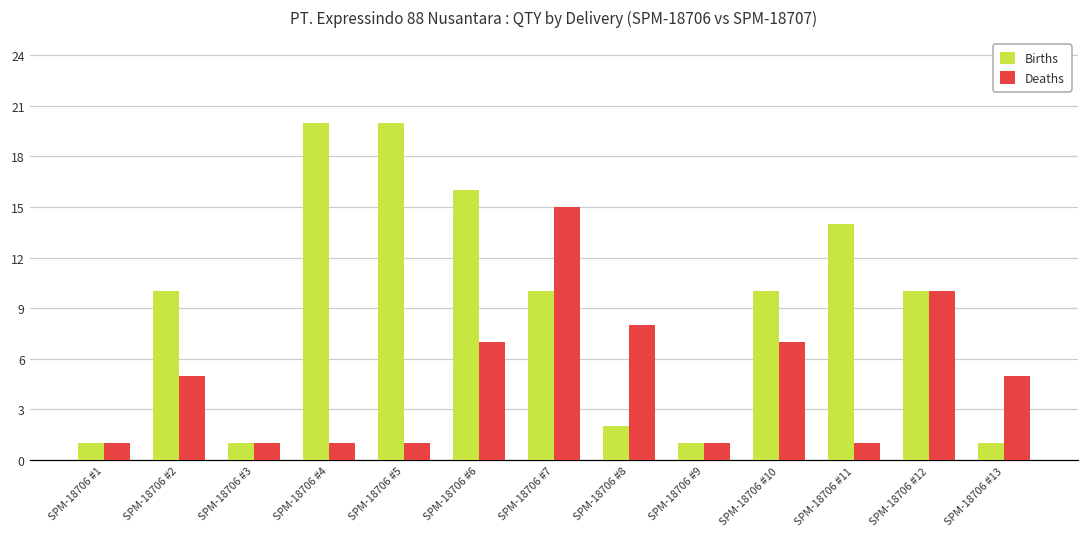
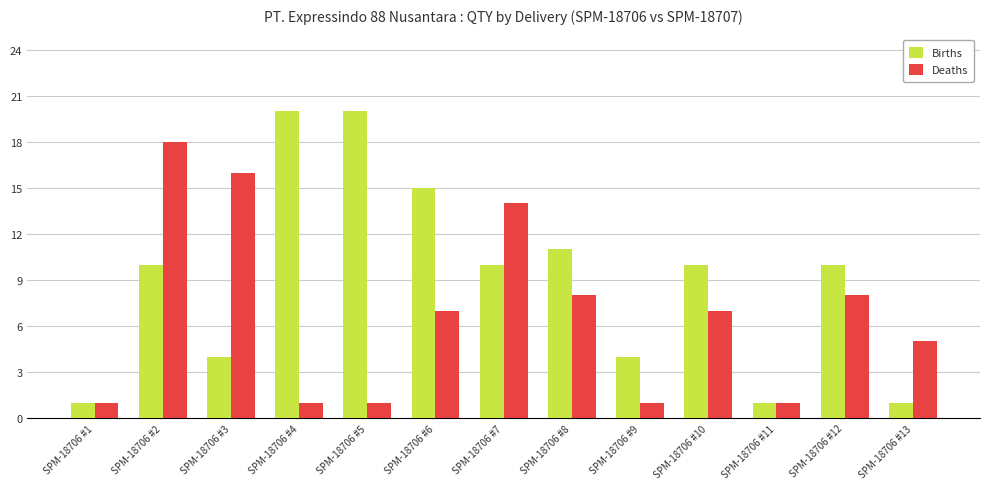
  {
    "Births": {
      "SPM-18706 #1": 1,
      "SPM-18706 #2": 10,
-     "SPM-18706 #3": 1,
+     "SPM-18706 #3": 4,
      "SPM-18706 #4": 20,
      "SPM-18706 #5": 20,
-     "SPM-18706 #6": 16,
+     "SPM-18706 #6": 15,
      "SPM-18706 #7": 10,
-     "SPM-18706 #8": 2,
-     "SPM-18706 #9": 1,
+     "SPM-18706 #8": 11,
+     "SPM-18706 #9": 4,
      "SPM-18706 #10": 10,
-     "SPM-18706 #11": 14,
+     "SPM-18706 #11": 1,
      "SPM-18706 #12": 10,
      "SPM-18706 #13": 1
    },
    "Deaths": {
      "SPM-18706 #1": 1,
-     "SPM-18706 #2": 5,
-     "SPM-18706 #3": 1,
+     "SPM-18706 #2": 18,
+     "SPM-18706 #3": 16,
      "SPM-18706 #4": 1,
      "SPM-18706 #5": 1,
      "SPM-18706 #6": 7,
-     "SPM-18706 #7": 15,
+     "SPM-18706 #7": 14,
      "SPM-18706 #8": 8,
      "SPM-18706 #9": 1,
      "SPM-18706 #10": 7,
      "SPM-18706 #11": 1,
-     "SPM-18706 #12": 10,
+     "SPM-18706 #12": 8,
      "SPM-18706 #13": 5
    }
  }
